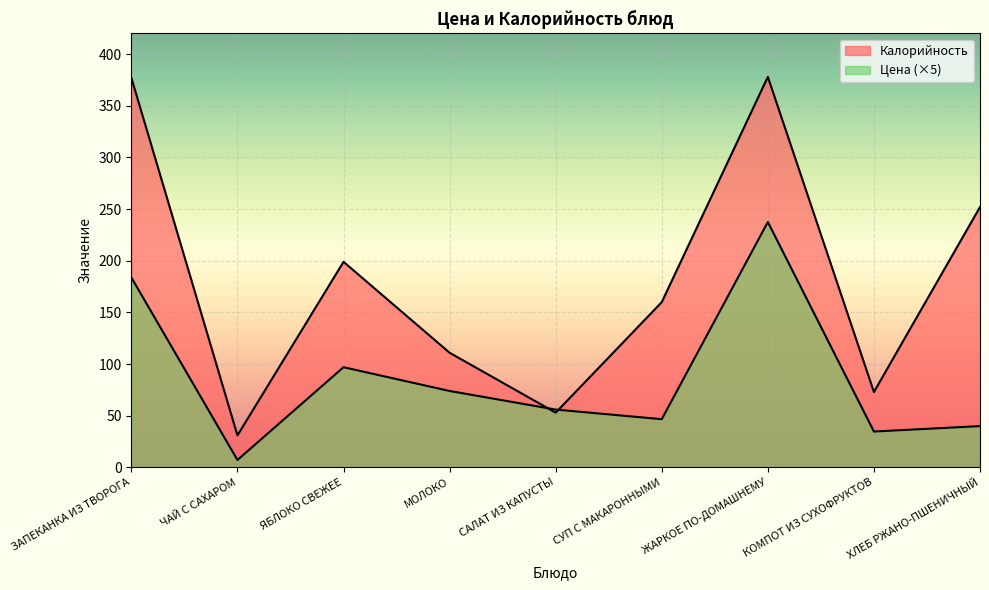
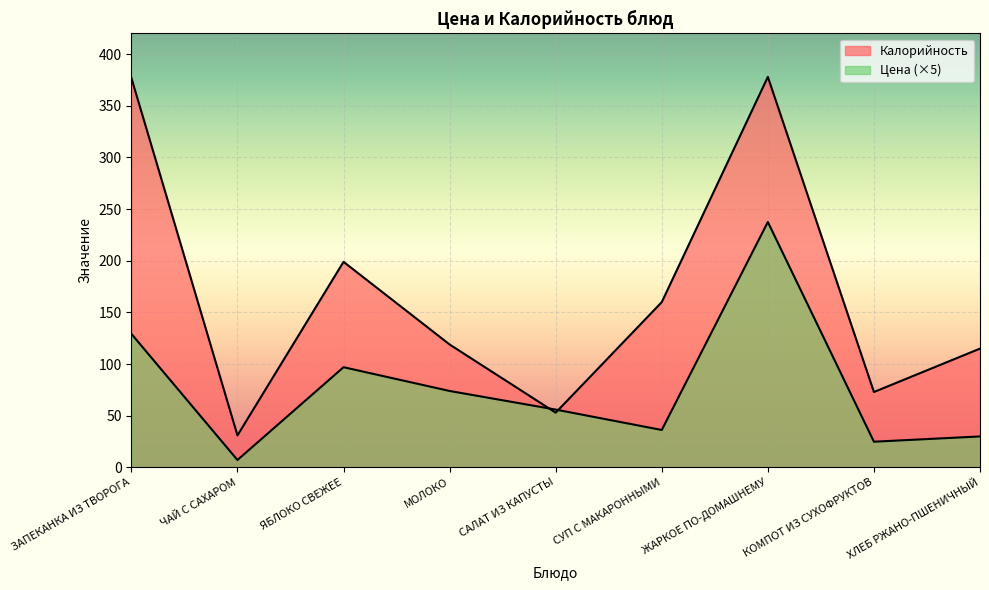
  {
    "Калорийность": {
      "ЗАПЕКАНКА ИЗ ТВОРОГА": 377,
      "ЧАЙ С САХАРОМ": 31,
      "ЯБЛОКО СВЕЖЕЕ": 199,
-     "МОЛОКО": 111,
+     "МОЛОКО": 119,
      "САЛАТ ИЗ КАПУСТЫ": 53,
      "СУП С МАКАРОННЫМИ": 160,
      "ЖАРКОЕ ПО-ДОМАШНЕМУ": 378,
      "КОМПОТ ИЗ СУХОФРУКТОВ": 73,
-     "ХЛЕБ РЖАНО-ПШЕНИЧНЫЙ": 252
+     "ХЛЕБ РЖАНО-ПШЕНИЧНЫЙ": 115
    },
    "Цена (×5)": {
-     "ЗАПЕКАНКА ИЗ ТВОРОГА": 184,
+     "ЗАПЕКАНКА ИЗ ТВОРОГА": 129,
      "ЧАЙ С САХАРОМ": 7,
      "ЯБЛОКО СВЕЖЕЕ": 97,
      "МОЛОКО": 74,
      "САЛАТ ИЗ КАПУСТЫ": 56,
-     "СУП С МАКАРОННЫМИ": 47,
+     "СУП С МАКАРОННЫМИ": 36,
      "ЖАРКОЕ ПО-ДОМАШНЕМУ": 238,
-     "КОМПОТ ИЗ СУХОФРУКТОВ": 35,
-     "ХЛЕБ РЖАНО-ПШЕНИЧНЫЙ": 40
+     "КОМПОТ ИЗ СУХОФРУКТОВ": 25,
+     "ХЛЕБ РЖАНО-ПШЕНИЧНЫЙ": 30
    }
  }
